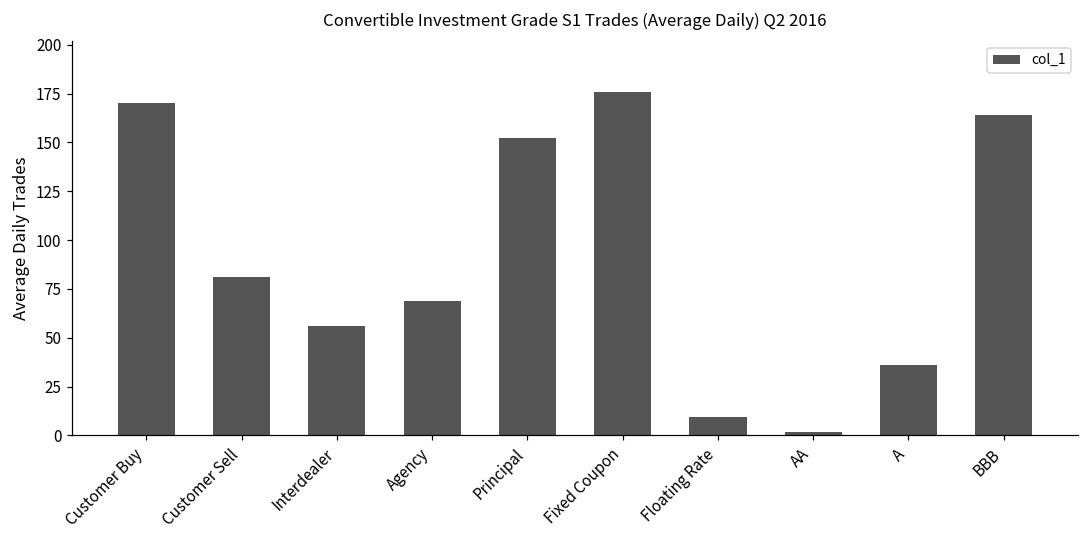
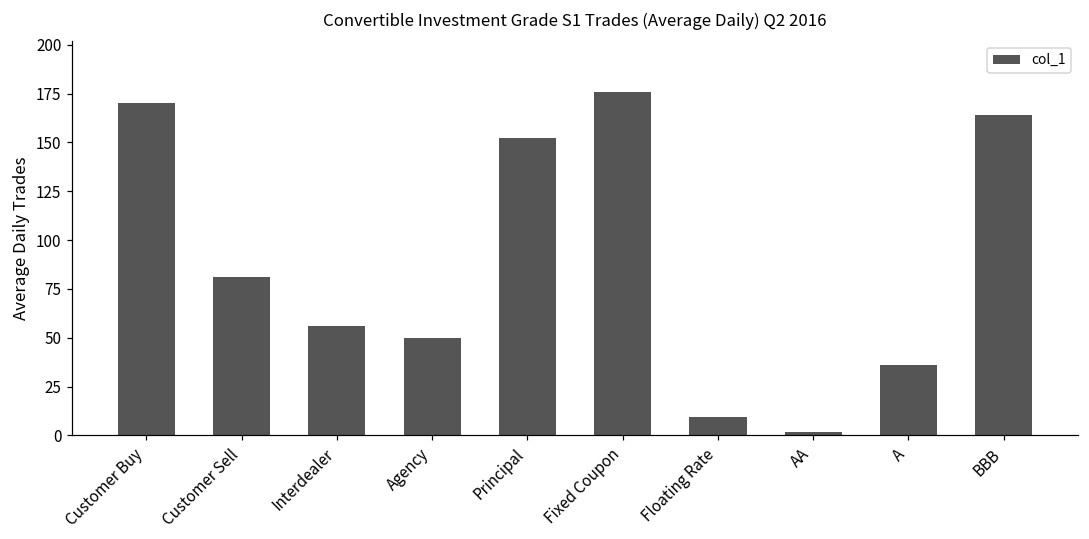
  {
    "Customer Buy": 170,
    "Customer Sell": 81,
    "Interdealer": 56,
-   "Agency": 69,
+   "Agency": 50,
    "Principal": 152,
    "Fixed Coupon": 176,
    "Floating Rate": 9,
    "AA": 2,
    "A": 36,
    "BBB": 164
  }
